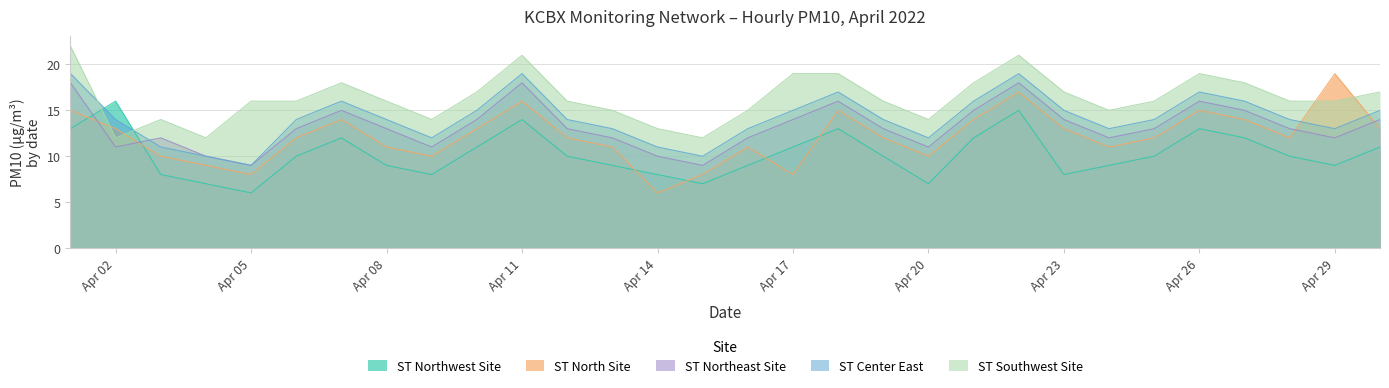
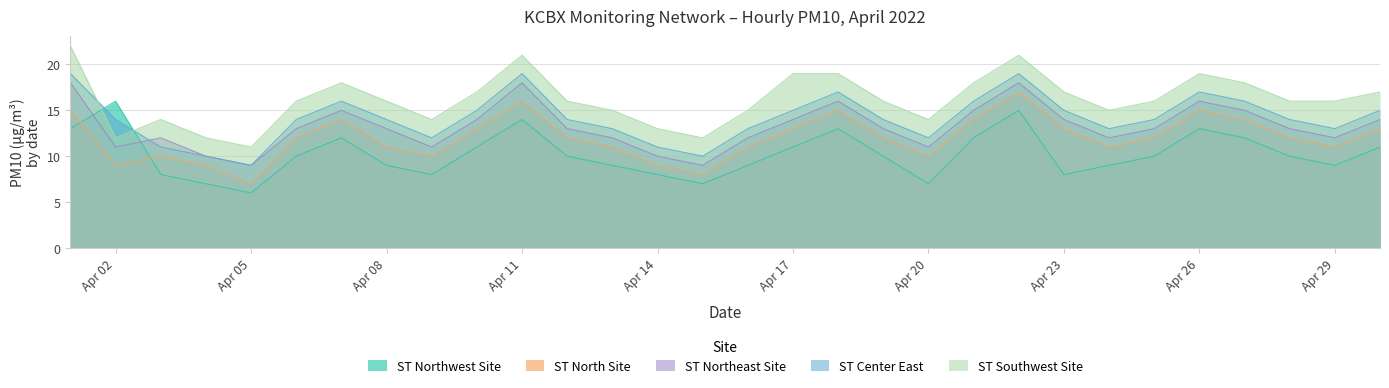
  {
    "ST Northwest Site": {
      "Apr 02": 16,
      "Apr 05": 6,
      "Apr 08": 9,
      "Apr 11": 14,
      "Apr 14": 8,
      "Apr 17": 11,
      "Apr 20": 7,
      "Apr 23": 8,
      "Apr 26": 13,
      "Apr 29": 9
    },
    "ST North Site": {
-     "Apr 02": 13,
-     "Apr 05": 8,
+     "Apr 02": 9,
+     "Apr 05": 7,
      "Apr 08": 11,
      "Apr 11": 16,
-     "Apr 14": 6,
-     "Apr 17": 8,
+     "Apr 14": 9,
+     "Apr 17": 13,
      "Apr 20": 10,
      "Apr 23": 13,
      "Apr 26": 15,
-     "Apr 29": 19
+     "Apr 29": 11
    },
    "ST Southwest Site": {
      "Apr 02": 12,
-     "Apr 05": 16,
+     "Apr 05": 11,
      "Apr 08": 16,
      "Apr 11": 21,
      "Apr 14": 13,
      "Apr 17": 19,
      "Apr 20": 14,
      "Apr 23": 17,
      "Apr 26": 19,
      "Apr 29": 16
    }
  }
